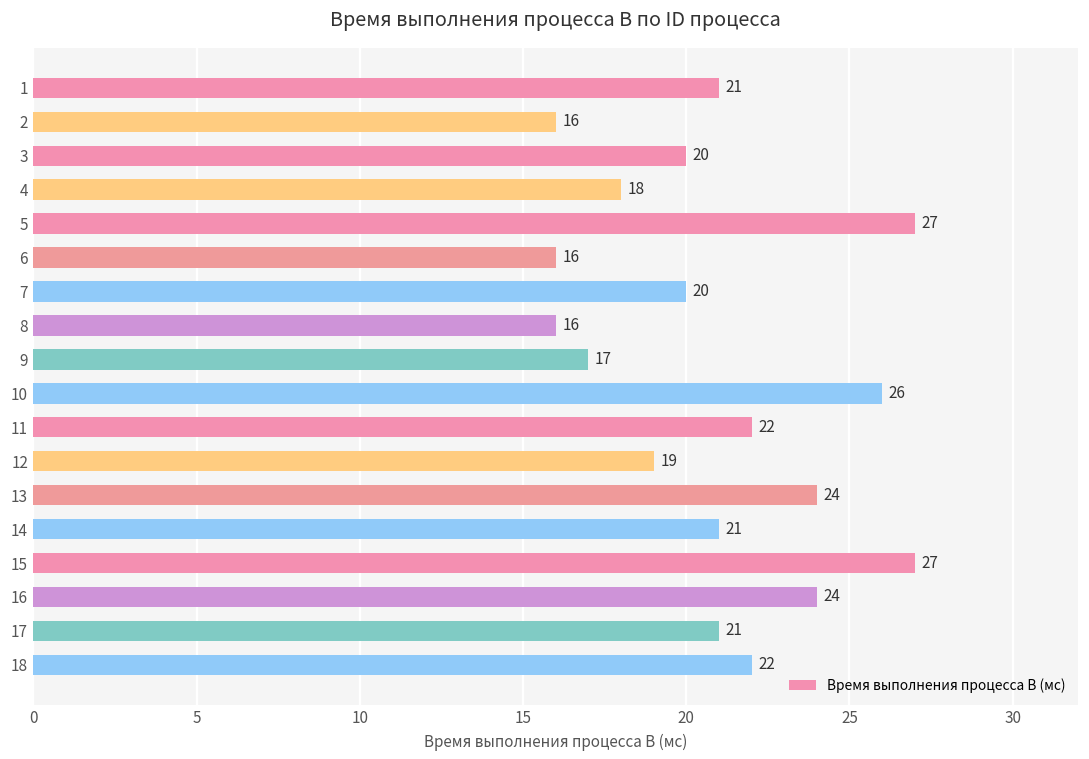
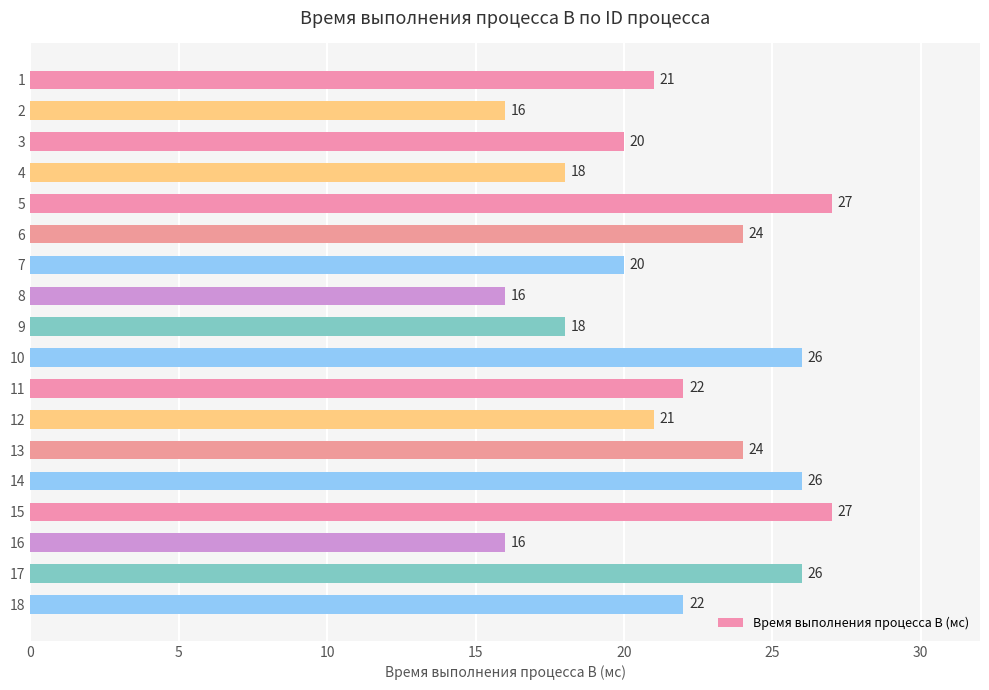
  {
    "1": 21,
    "2": 16,
    "3": 20,
    "4": 18,
    "5": 27,
-   "6": 16,
+   "6": 24,
    "7": 20,
    "8": 16,
-   "9": 17,
+   "9": 18,
    "10": 26,
    "11": 22,
-   "12": 19,
+   "12": 21,
    "13": 24,
-   "14": 21,
+   "14": 26,
    "15": 27,
-   "16": 24,
-   "17": 21,
+   "16": 16,
+   "17": 26,
    "18": 22
  }
